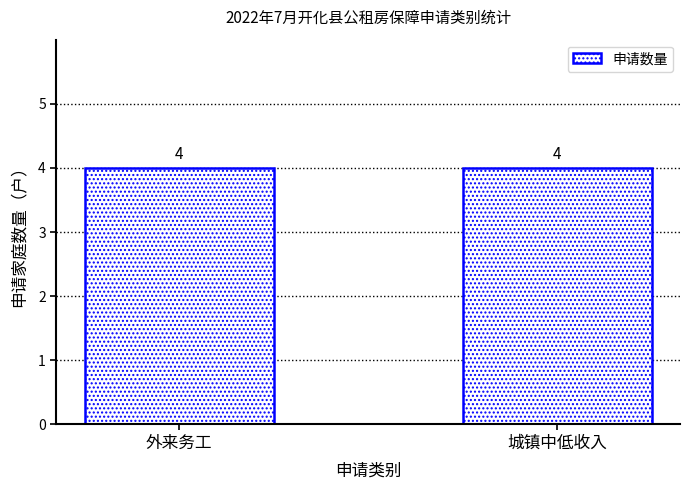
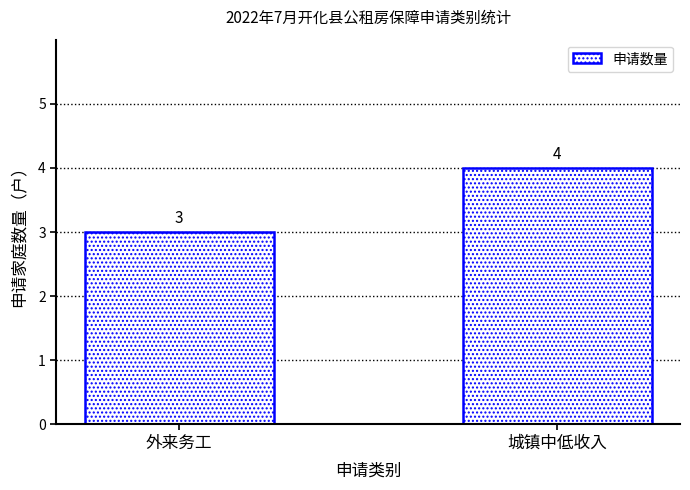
  {
-   "外来务工": 4,
+   "外来务工": 3,
    "城镇中低收入": 4
  }
